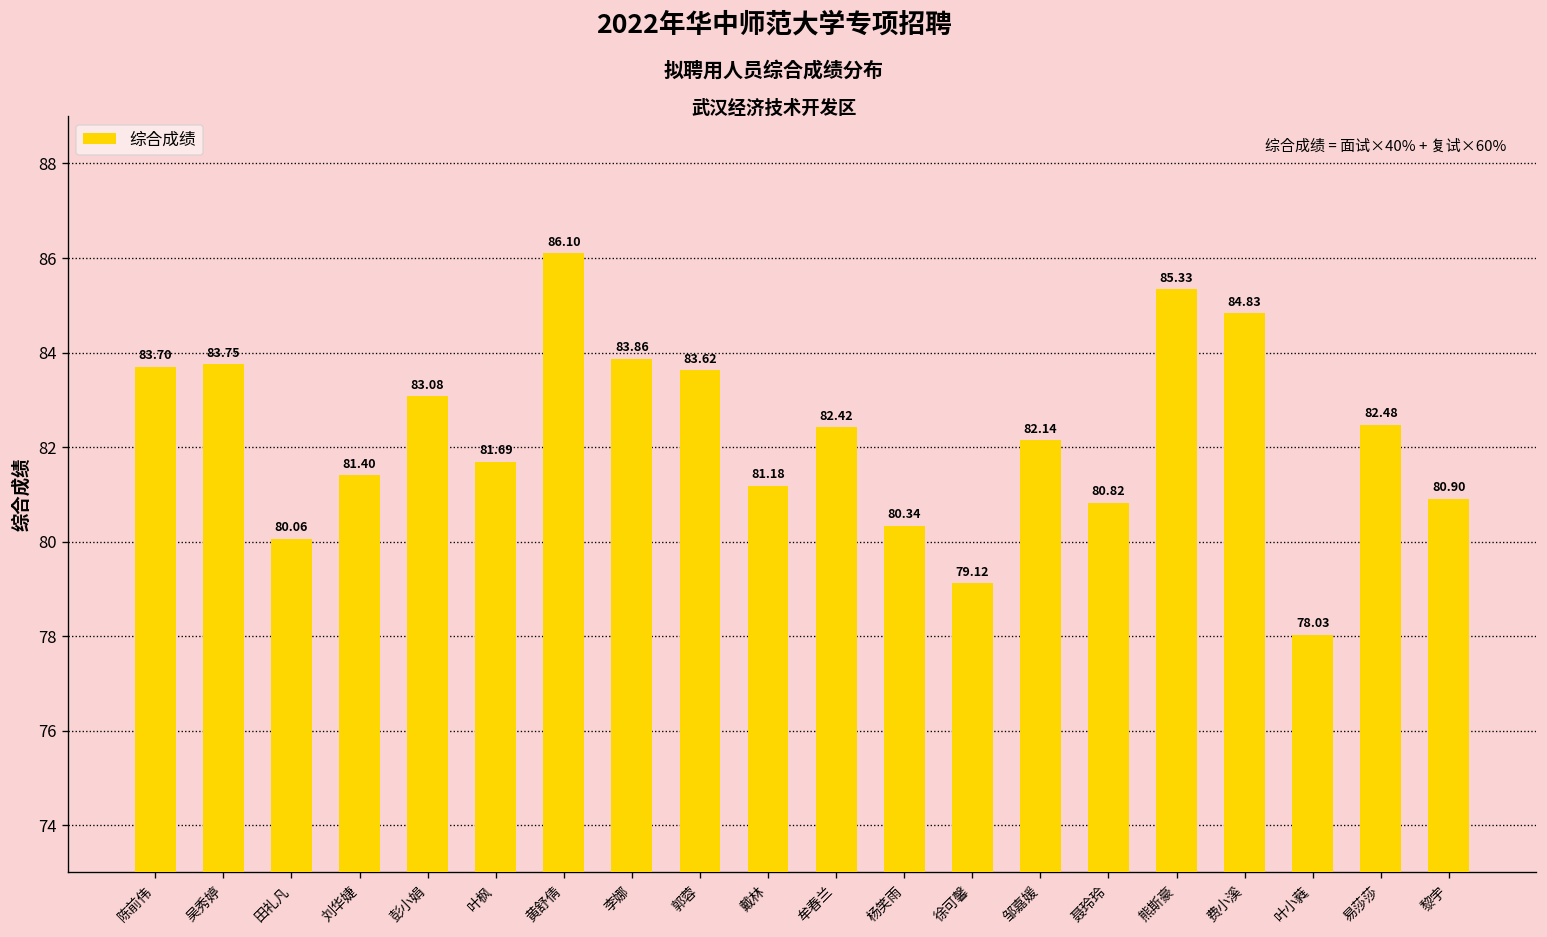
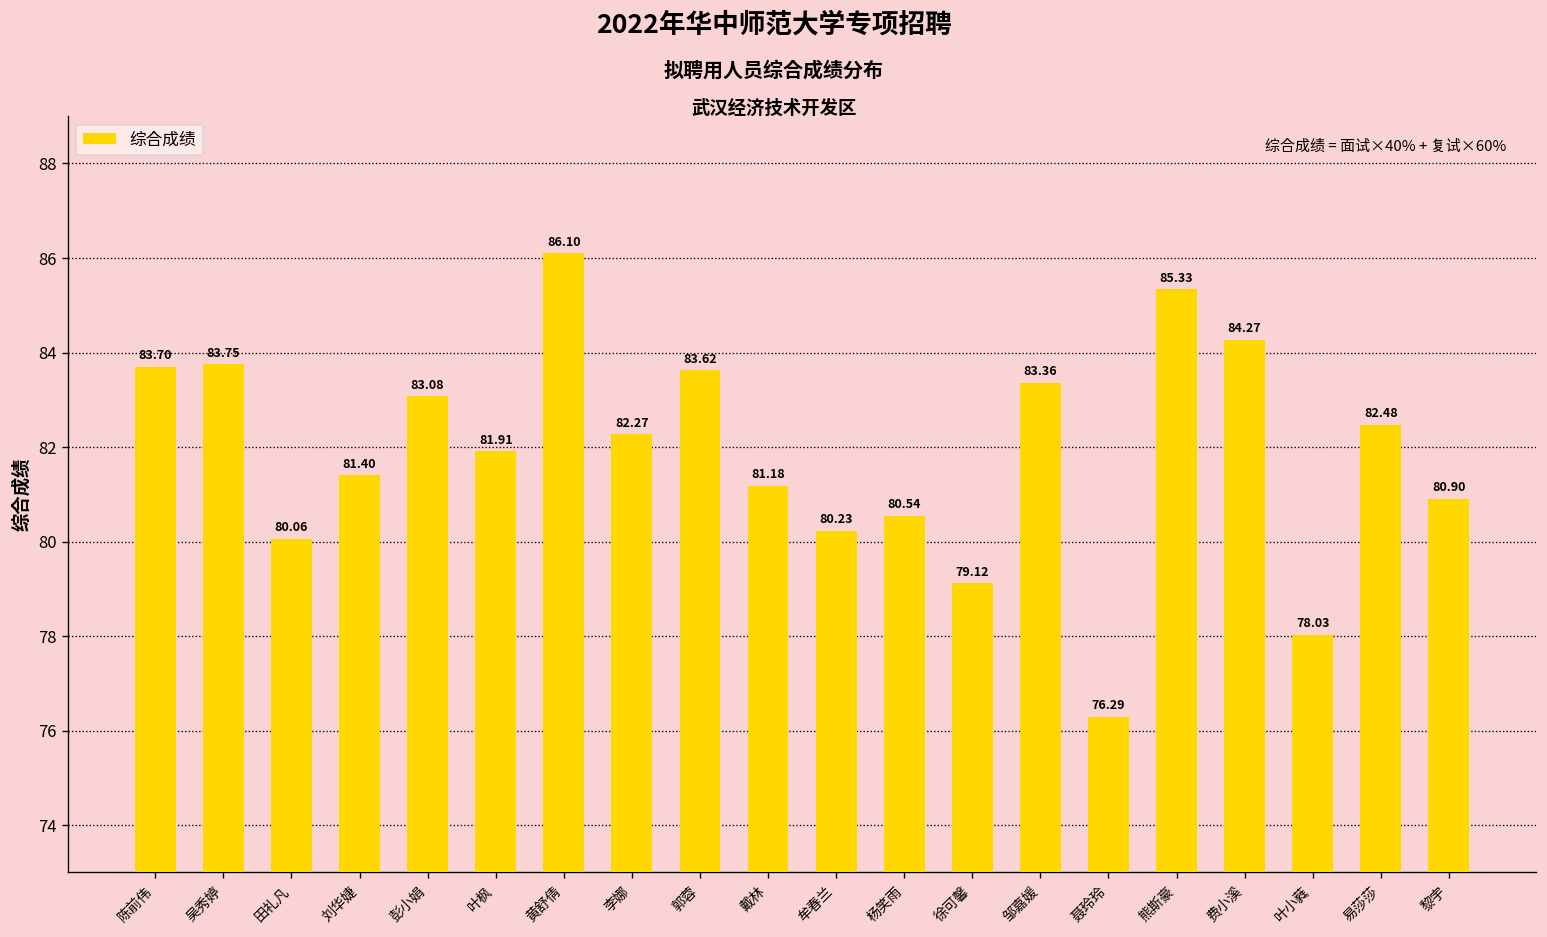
  {
    "陈前伟": 83.70,
    "吴秀婷": 83.75,
    "田礼凡": 80.06,
    "刘华婕": 81.40,
    "彭小娟": 83.08,
-   "叶枫": 81.69,
+   "叶枫": 81.91,
    "黄舒倩": 86.10,
-   "李娜": 83.86,
+   "李娜": 82.27,
    "郭蓉": 83.62,
    "戴林": 81.18,
-   "牟春兰": 82.42,
-   "杨笑雨": 80.34,
+   "牟春兰": 80.23,
+   "杨笑雨": 80.54,
    "徐可馨": 79.12,
-   "邹嘉媛": 82.14,
-   "聂玲玲": 80.82,
+   "邹嘉媛": 83.36,
+   "聂玲玲": 76.29,
    "熊斯豪": 85.33,
-   "费小溪": 84.83,
+   "费小溪": 84.27,
    "叶小蕤": 78.03,
    "易莎莎": 82.48,
    "黎宇": 80.90
  }
